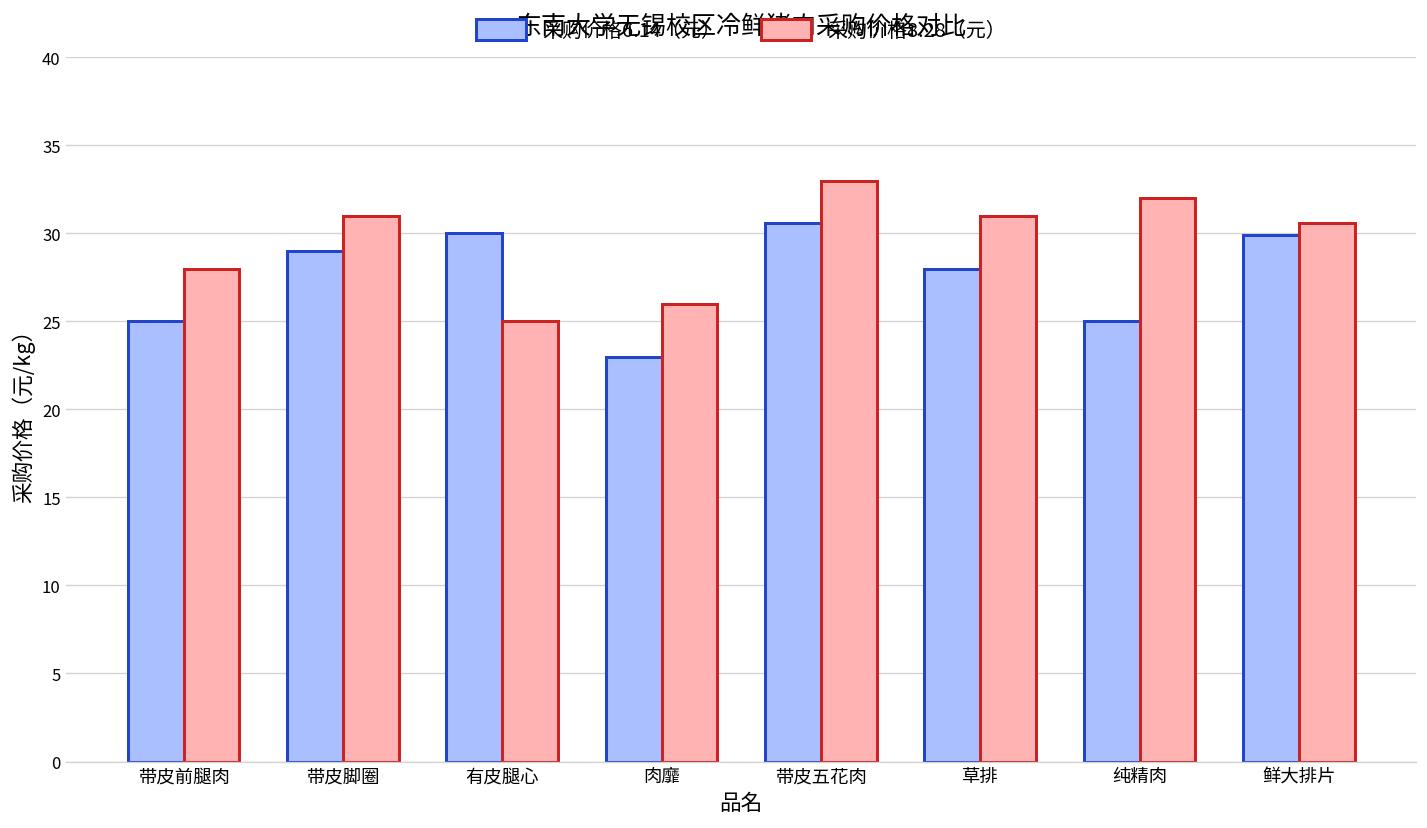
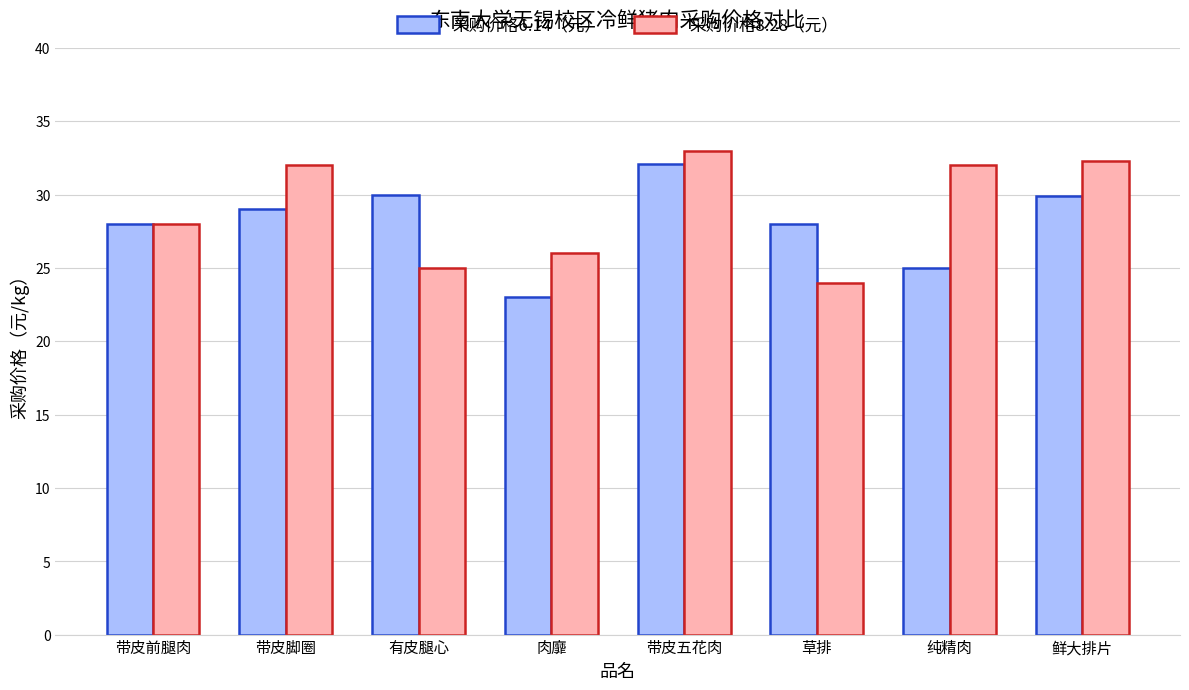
  {
    "采购价格6.14（元）": {
-     "带皮前腿肉": 25,
+     "带皮前腿肉": 28,
      "带皮脚圈": 29.0,
      "有皮腿心": 30.0,
      "肉靡": 23.0,
-     "带皮五花肉": 30.6,
+     "带皮五花肉": 32.1,
      "草排": 28.0,
      "纯精肉": 25.0,
      "鲜大排片": 29.9
    },
    "采购价格8.28（元）": {
      "带皮前腿肉": 28.0,
-     "带皮脚圈": 31,
+     "带皮脚圈": 32,
      "有皮腿心": 25.0,
      "肉靡": 26.0,
      "带皮五花肉": 33.0,
-     "草排": 31,
+     "草排": 24,
      "纯精肉": 32.0,
-     "鲜大排片": 30.6
+     "鲜大排片": 32.3
    }
  }
